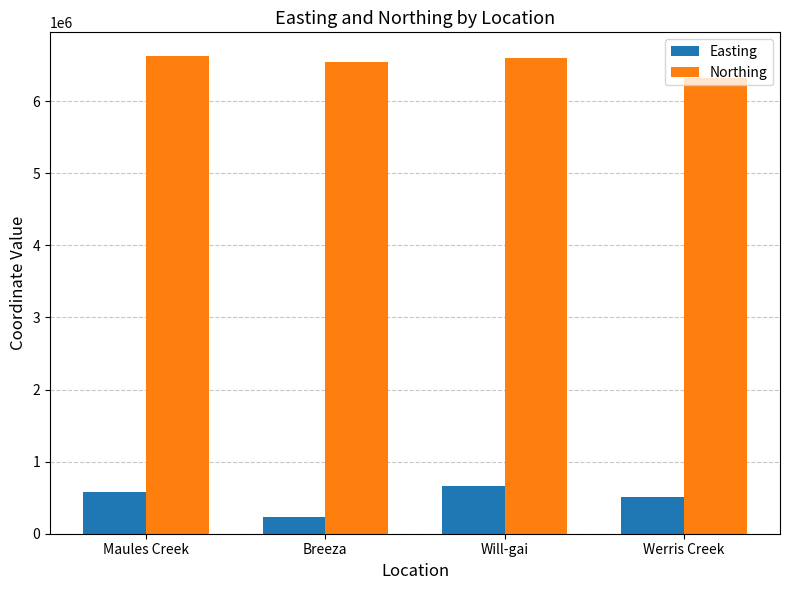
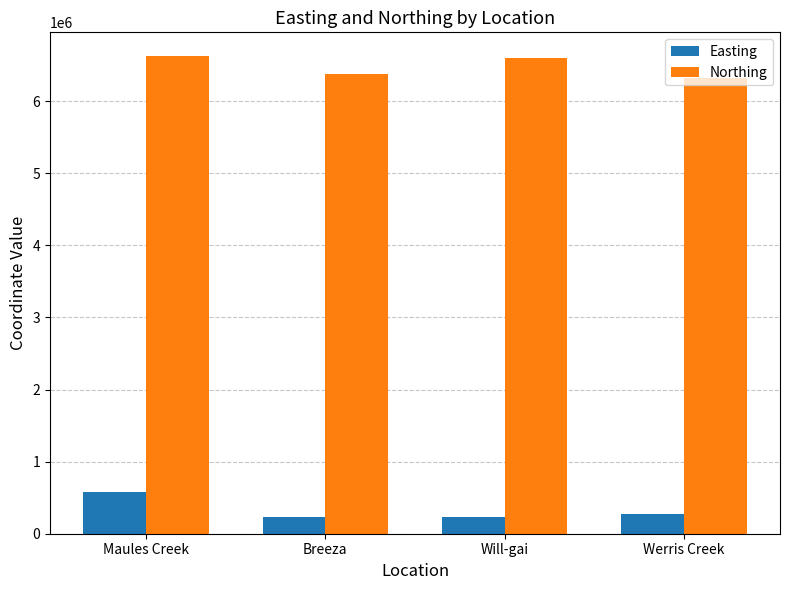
  {
    "Easting": {
      "Maules Creek": 600000,
      "Breeza": 200000,
-     "Will-gai": 700000,
-     "Werris Creek": 500000
+     "Will-gai": 200000,
+     "Werris Creek": 300000
    },
    "Northing": {
      "Maules Creek": 6600000,
-     "Breeza": 6500000,
+     "Breeza": 6400000,
      "Will-gai": 6600000
    }
  }
